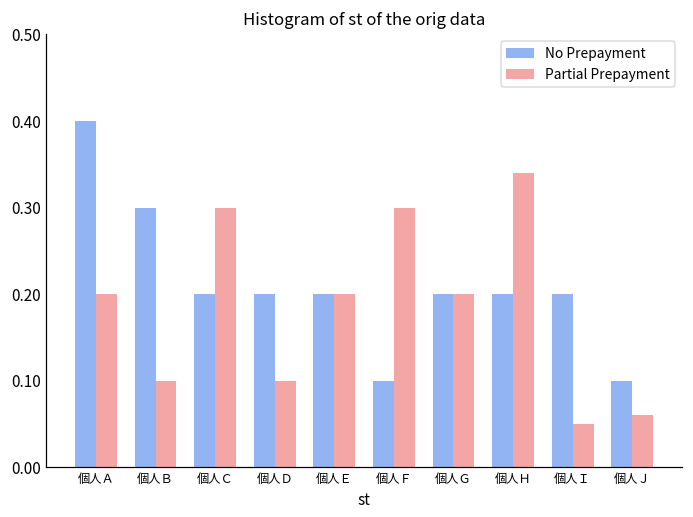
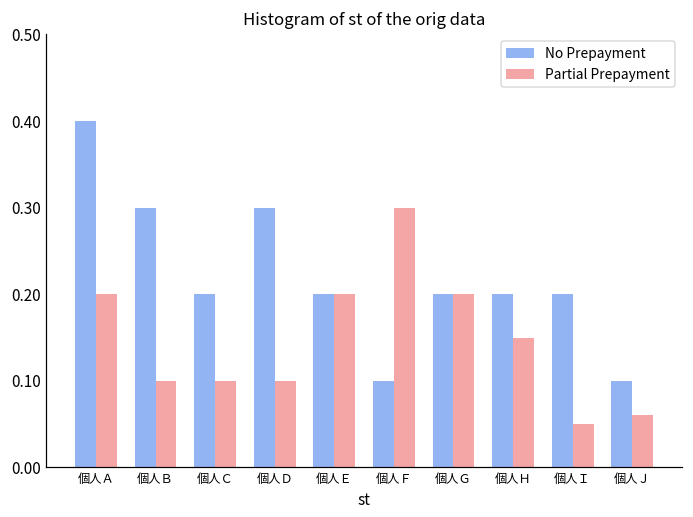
  {
    "No Prepayment": {
      "個人Ａ": 0.4,
      "個人Ｂ": 0.3,
      "個人Ｃ": 0.2,
-     "個人Ｄ": 0.2,
+     "個人Ｄ": 0.3,
      "個人Ｅ": 0.2,
      "個人Ｆ": 0.1,
      "個人Ｇ": 0.2,
      "個人Ｈ": 0.2,
      "個人Ｉ": 0.2,
      "個人Ｊ": 0.1
    },
    "Partial Prepayment": {
      "個人Ａ": 0.20,
      "個人Ｂ": 0.10,
-     "個人Ｃ": 0.3,
+     "個人Ｃ": 0.1,
      "個人Ｄ": 0.10,
      "個人Ｅ": 0.20,
      "個人Ｆ": 0.30,
      "個人Ｇ": 0.20,
-     "個人Ｈ": 0.34,
+     "個人Ｈ": 0.15,
      "個人Ｉ": 0.05,
      "個人Ｊ": 0.06
    }
  }
